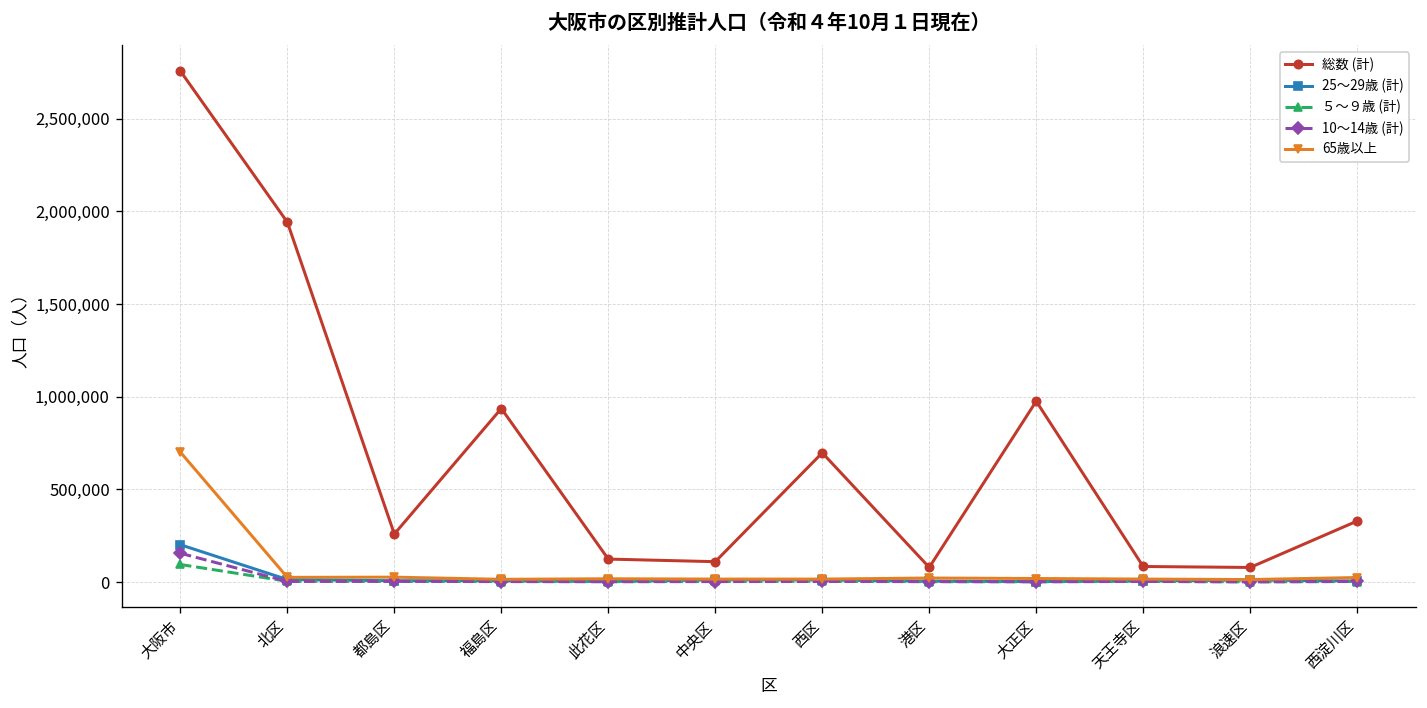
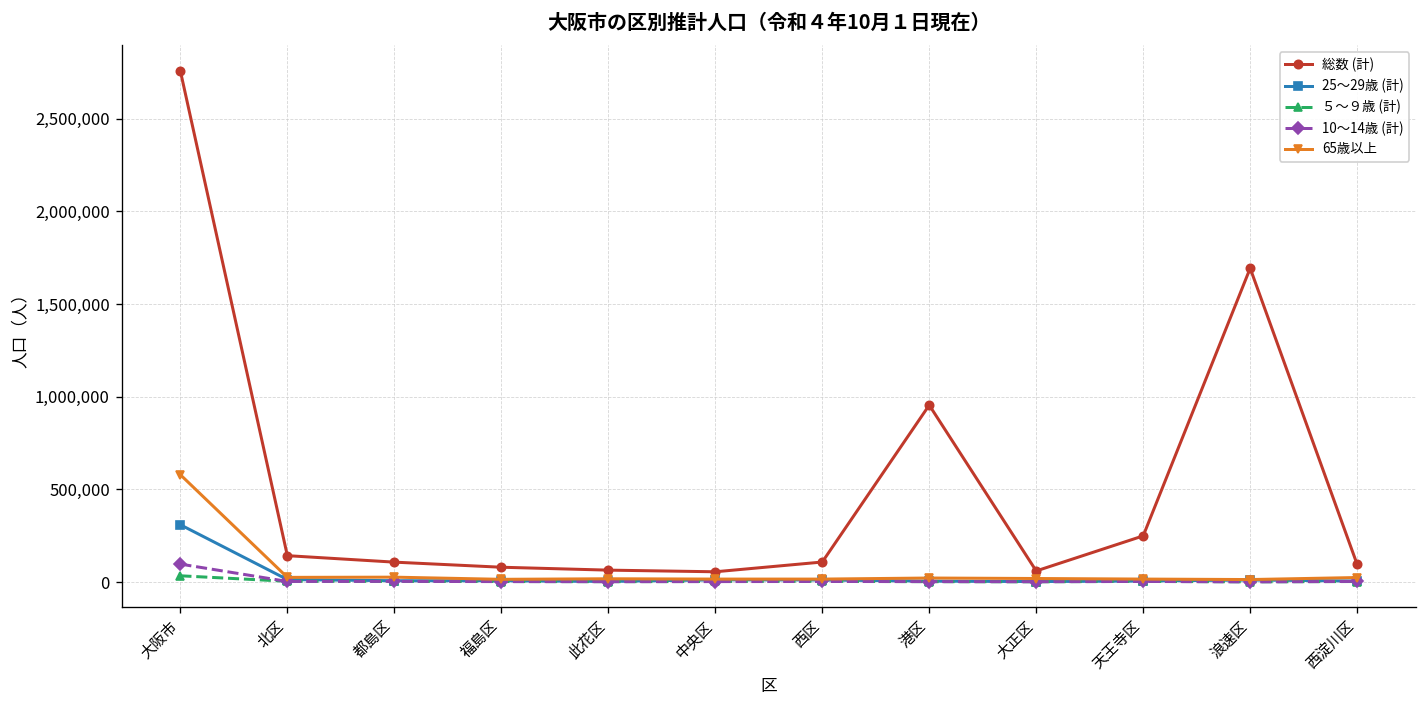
  {
    "総数 (計)": {
      "大阪市": "2,760,000",
-     "北区": "1,940,000",
-     "都島区": "260,000",
-     "福島区": "940,000",
-     "此花区": "120,000",
-     "中央区": "110,000",
-     "西区": "700,000",
-     "港区": "80,000",
-     "大正区": "980,000",
-     "天王寺区": "80,000",
-     "浪速区": "80,000",
-     "西淀川区": "330,000"
+     "北区": "140,000",
+     "都島区": "110,000",
+     "福島区": "80,000",
+     "此花区": "60,000",
+     "中央区": "60,000",
+     "西区": "110,000",
+     "港区": "950,000",
+     "大正区": "60,000",
+     "天王寺区": "250,000",
+     "浪速区": "1,690,000",
+     "西淀川区": "100,000"
    },
    "25～29歳 (計)": {
-     "大阪市": "200,000"
+     "大阪市": "310,000"
    },
    "５～９歳 (計)": {
-     "大阪市": "100,000"
+     "大阪市": "30,000"
    },
    "10～14歳 (計)": {
-     "大阪市": "160,000"
+     "大阪市": "100,000"
    },
    "65歳以上": {
-     "大阪市": "700,000",
+     "大阪市": "580,000",
      "都島区": "30,000",
      "港区": "20,000",
      "西淀川区": "20,000"
    }
  }
